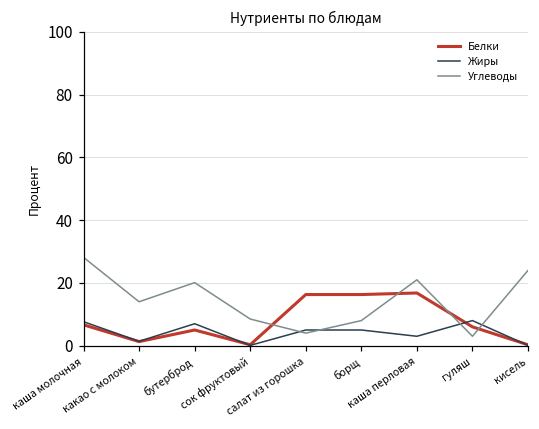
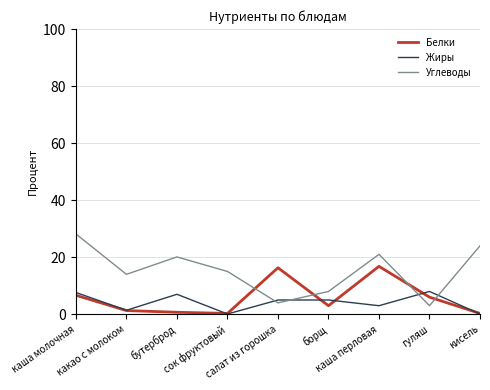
  {
    "Белки": {
      "каша молочная": 7,
-     "бутерброд": 5,
+     "бутерброд": 1,
      "салат из горошка": 16,
-     "борщ": 16,
+     "борщ": 3,
      "каша перловая": 17,
      "гуляш": 6
    },
    "Жиры": {
      "каша молочная": 8,
      "бутерброд": 7,
      "салат из горошка": 5,
      "борщ": 5,
      "каша перловая": 3,
      "гуляш": 8
    },
    "Углеводы": {
      "каша молочная": 28,
      "какао с молоком": 14,
      "бутерброд": 20,
-     "сок фруктовый": 9,
+     "сок фруктовый": 15,
      "салат из горошка": 4,
      "борщ": 8,
      "каша перловая": 21,
      "гуляш": 3,
      "кисель": 24
    }
  }
